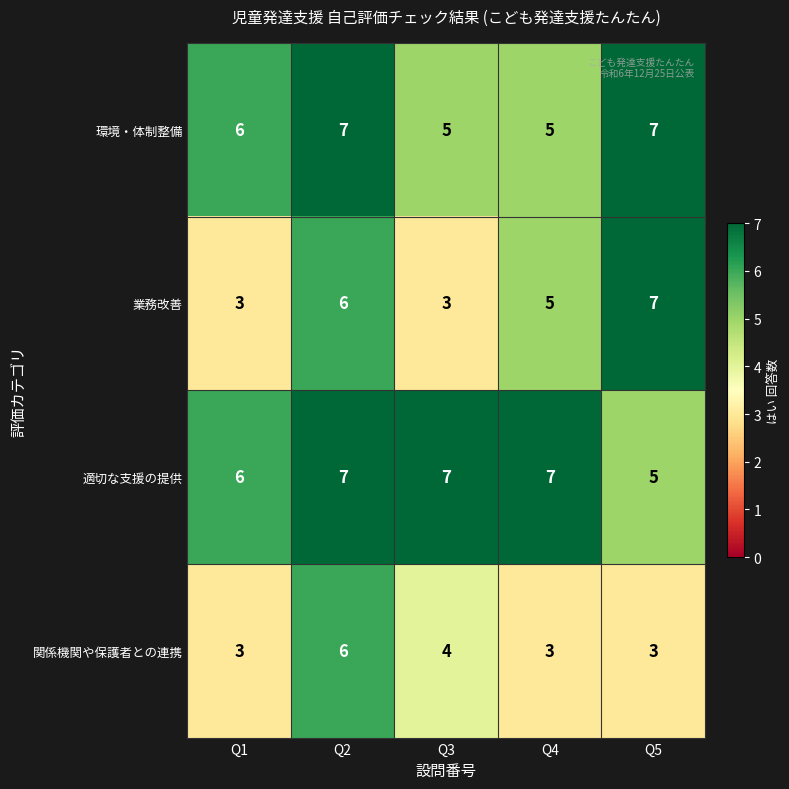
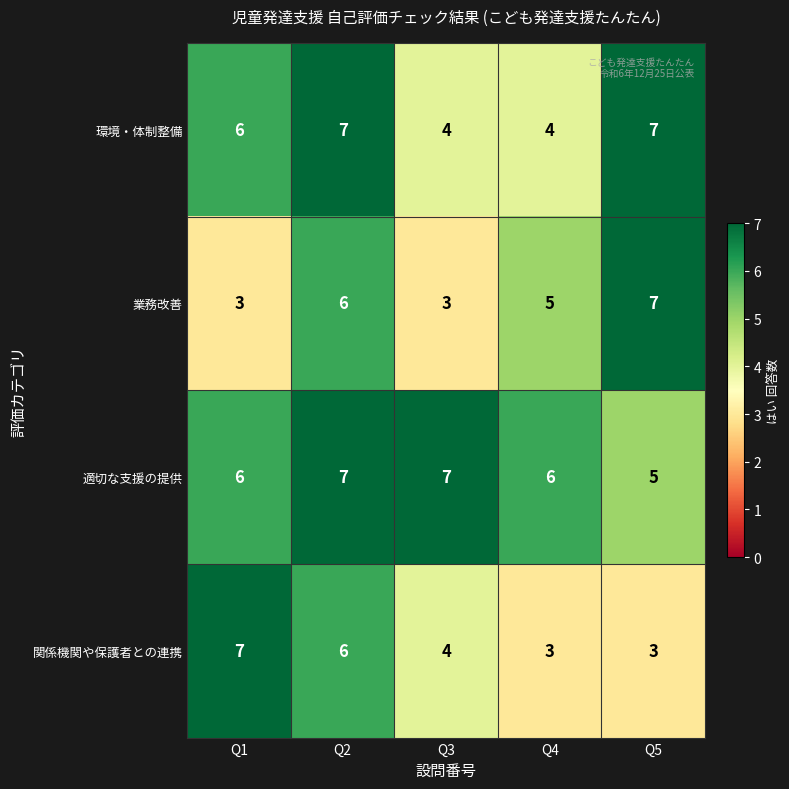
  {
    "環境・体制整備": {
      "Q1": 6,
      "Q2": 7,
-     "Q3": 5,
-     "Q4": 5
+     "Q3": 4,
+     "Q4": 4
    },
    "業務改善": {
      "Q1": 3,
      "Q2": 6,
      "Q3": 3,
      "Q4": 5,
      "Q5": 7
    },
    "適切な支援の提供": {
      "Q1": 6,
      "Q2": 7,
      "Q3": 7,
-     "Q4": 7,
+     "Q4": 6,
      "Q5": 5
    },
    "関係機関や保護者との連携": {
-     "Q1": 3,
+     "Q1": 7,
      "Q2": 6,
      "Q3": 4,
      "Q4": 3,
      "Q5": 3
    }
  }
